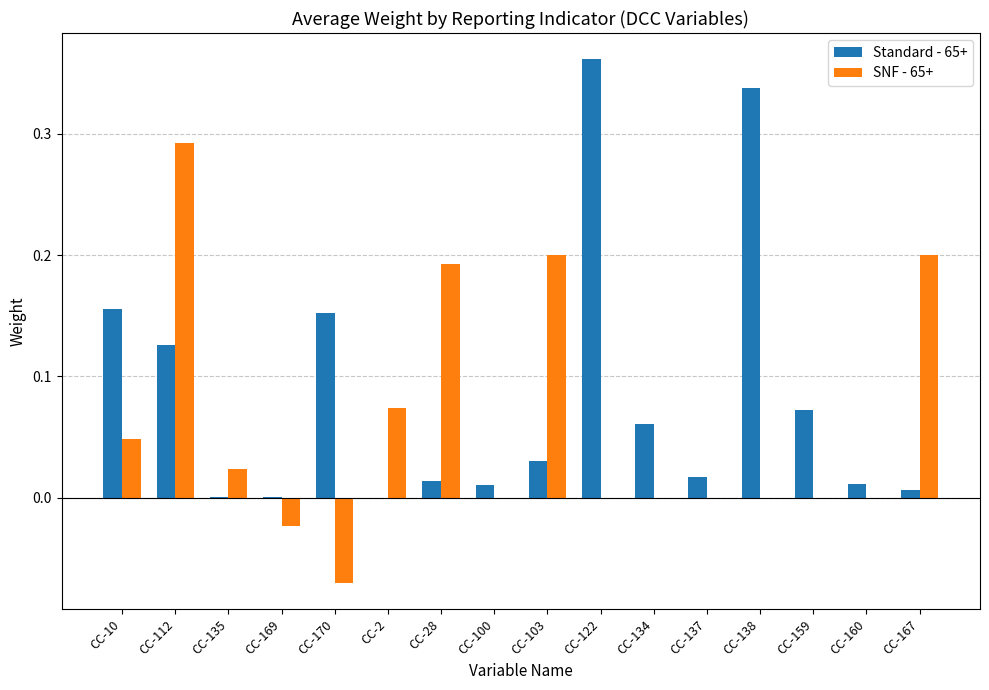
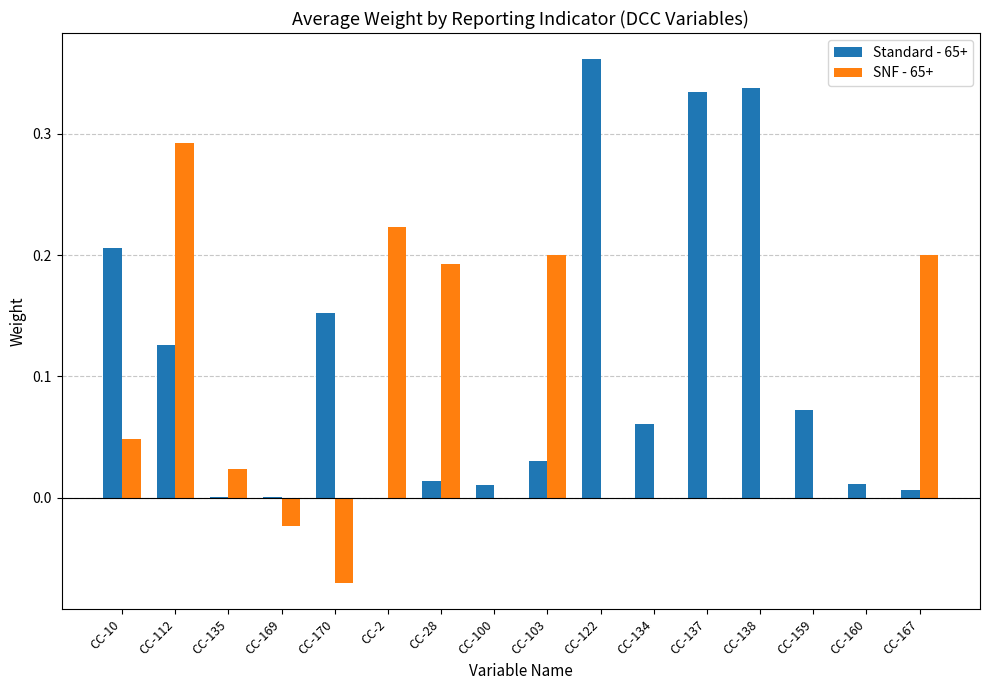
  {
    "Standard - 65+": {
-     "CC-10": 0.156,
+     "CC-10": 0.206,
      "CC-112": 0.126,
      "CC-170": 0.152,
      "CC-28": 0.013,
      "CC-100": 0.010,
      "CC-103": 0.031,
      "CC-122": 0.362,
      "CC-134": 0.061,
-     "CC-137": 0.017,
+     "CC-137": 0.335,
      "CC-138": 0.338,
      "CC-159": 0.072,
      "CC-160": 0.011,
      "CC-167": 0.007
    },
    "SNF - 65+": {
      "CC-10": 0.048,
      "CC-112": 0.293,
      "CC-135": 0.024,
      "CC-169": -0.023,
      "CC-170": -0.071,
-     "CC-2": 0.074,
+     "CC-2": 0.223,
      "CC-28": 0.192,
      "CC-100": 0.000,
      "CC-103": 0.200,
      "CC-122": 0.000,
      "CC-134": 0.000,
      "CC-137": 0.000,
      "CC-138": 0.000,
      "CC-159": 0.000,
      "CC-160": 0.000,
      "CC-167": 0.200
    }
  }
